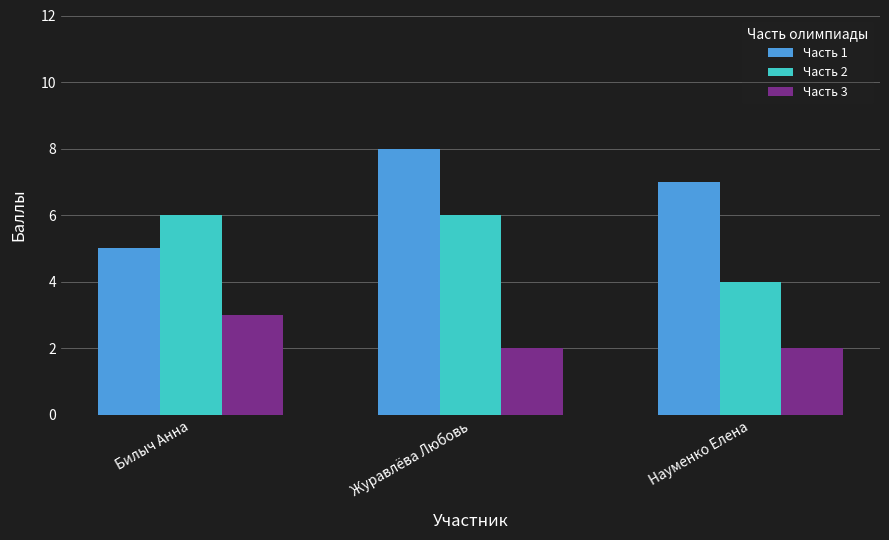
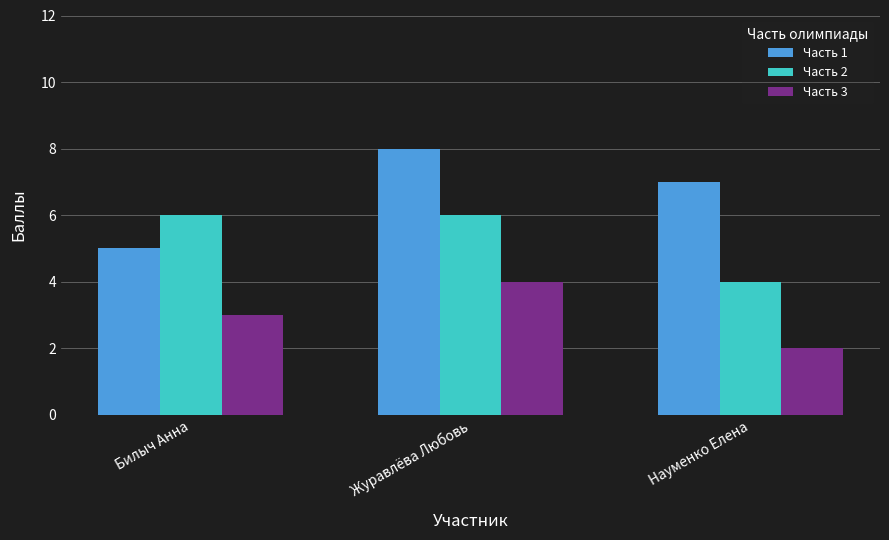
  {
    "Часть 3": {
      "Билыч Анна": 3,
-     "Журавлёва Любовь": 2,
+     "Журавлёва Любовь": 4,
      "Науменко Елена": 2
    }
  }
